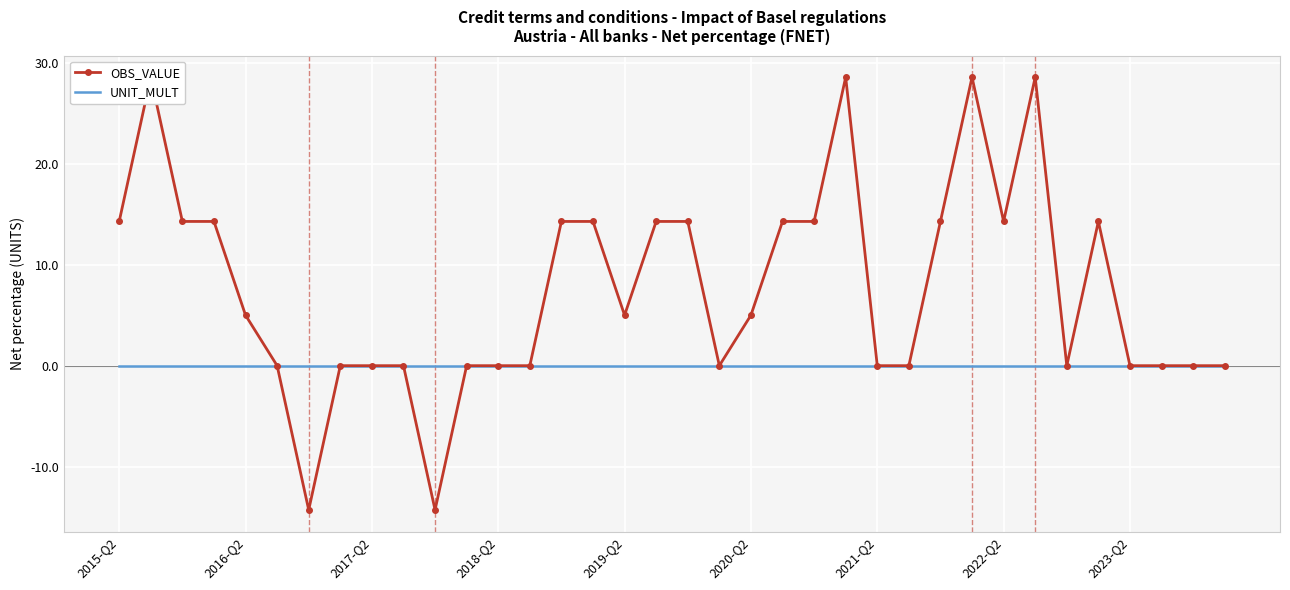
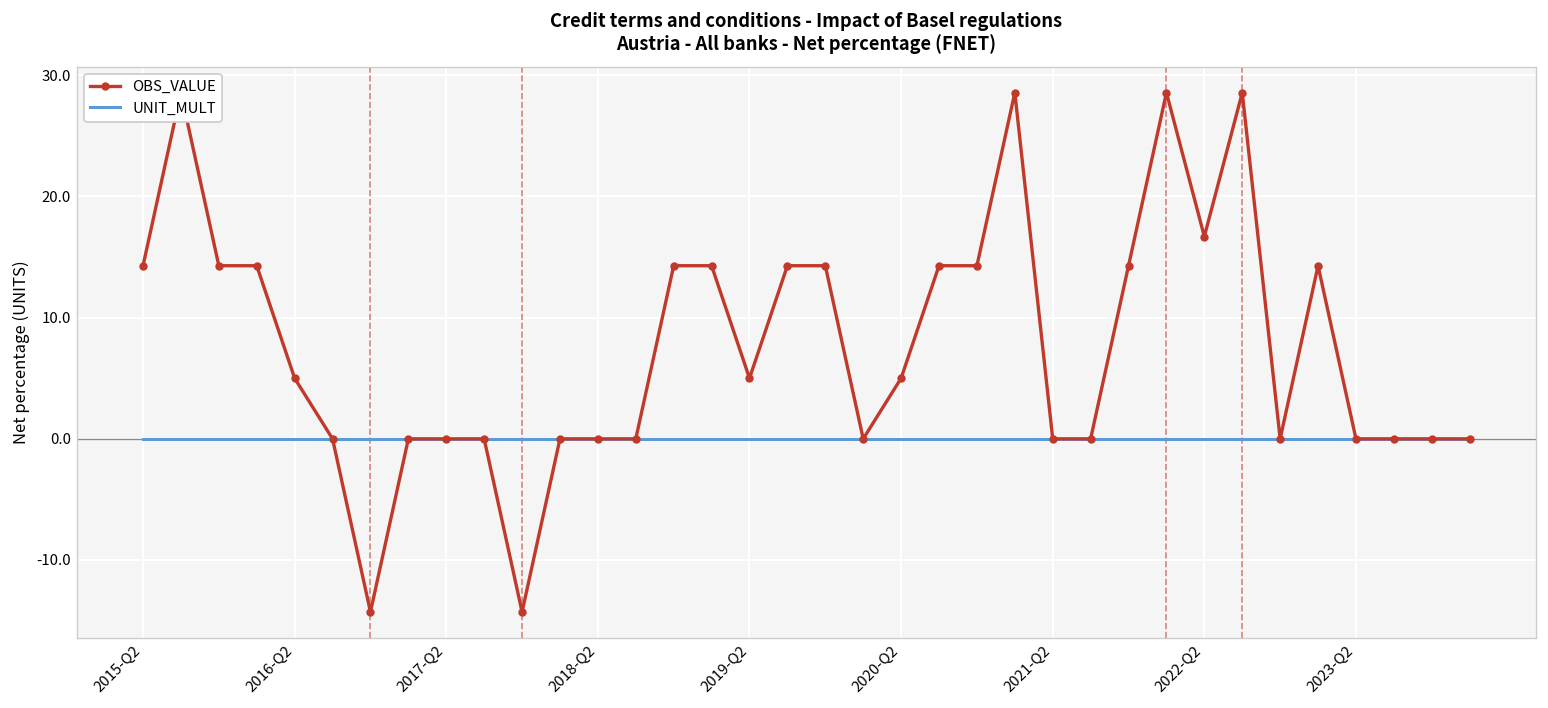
  {
    "OBS_VALUE": {
      "2015-Q2": 14.3,
      "2016-Q2": 5.0,
      "2019-Q2": 5.0,
      "2020-Q2": 5.0,
-     "2022-Q2": 14.3
+     "2022-Q2": 16.7
    },
    "UNIT_MULT": {
      "2015-Q2": 0.0,
      "2016-Q2": 0.0,
      "2019-Q2": 0.0,
      "2020-Q2": 0.0,
      "2022-Q2": 0.0
    }
  }
